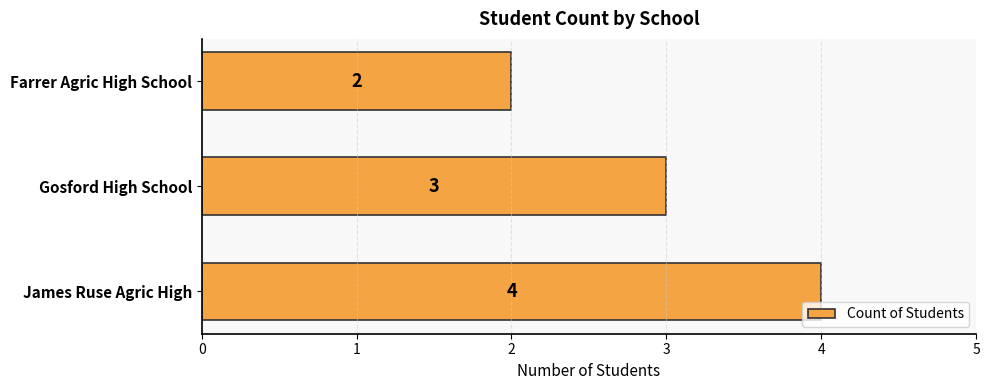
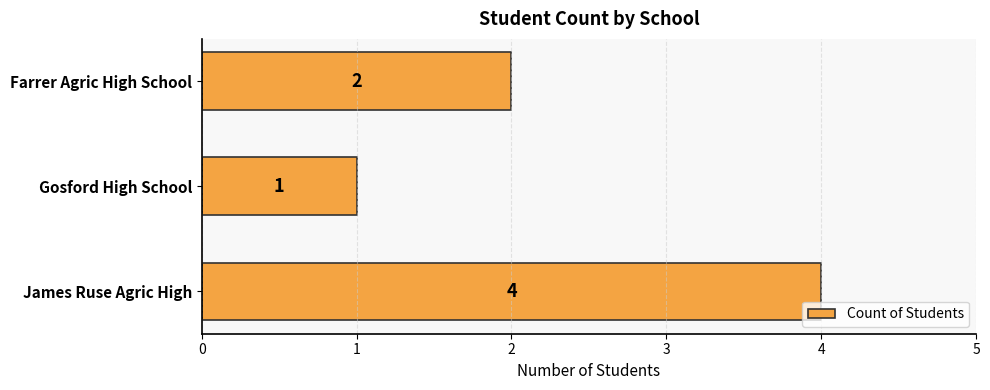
  {
    "Farrer Agric High School": 2,
-   "Gosford High School": 3,
+   "Gosford High School": 1,
    "James Ruse Agric High": 4
  }
